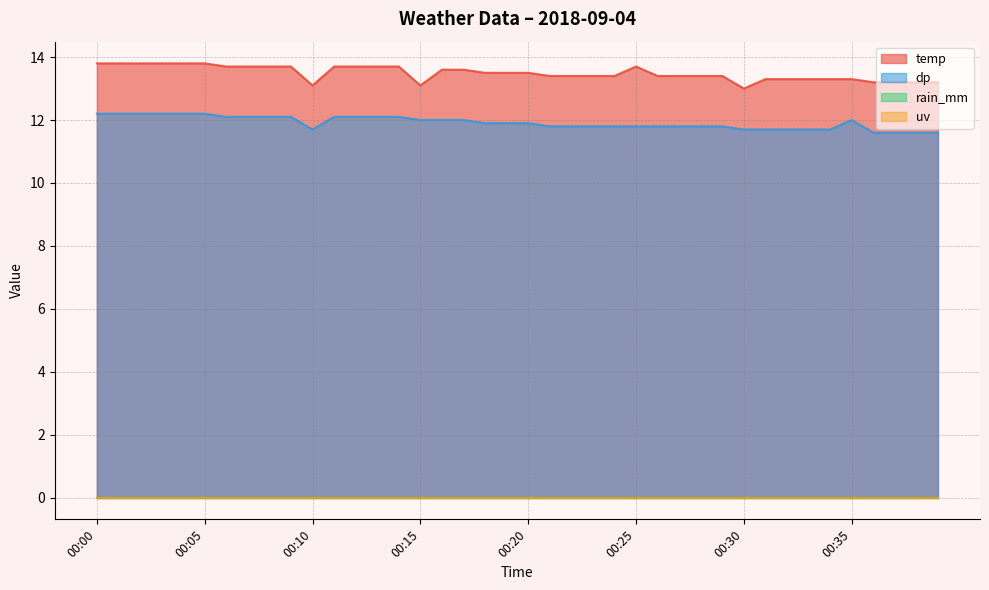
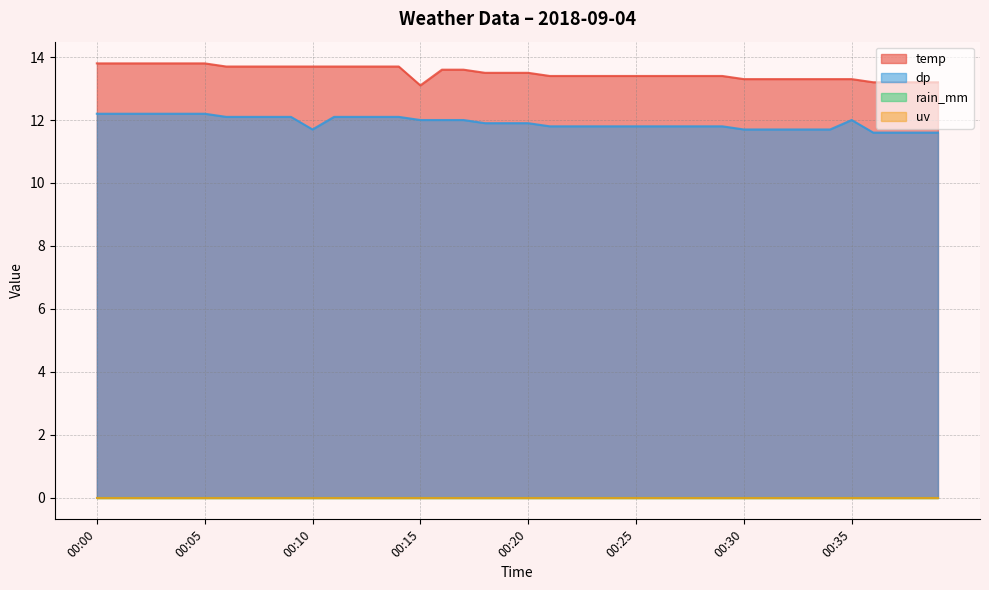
  {
    "temp": {
      "00:00": 13.8,
      "00:05": 13.8,
-     "00:10": 13.1,
+     "00:10": 13.7,
      "00:15": 13.1,
      "00:20": 13.5,
-     "00:25": 13.7,
-     "00:30": 13.0,
+     "00:25": 13.4,
+     "00:30": 13.3,
      "00:35": 13.3
    },
    "dp": {
      "00:00": 12.2,
      "00:05": 12.2,
      "00:10": 11.7,
      "00:15": 12.0,
      "00:20": 11.9,
      "00:25": 11.8,
      "00:30": 11.7,
      "00:35": 12.0
    },
    "uv": {
      "00:00": 0.0,
      "00:05": 0.0,
      "00:10": 0.0,
      "00:15": 0.0,
      "00:20": 0.0,
      "00:25": 0.0,
      "00:30": 0.0,
      "00:35": 0.0
    }
  }
